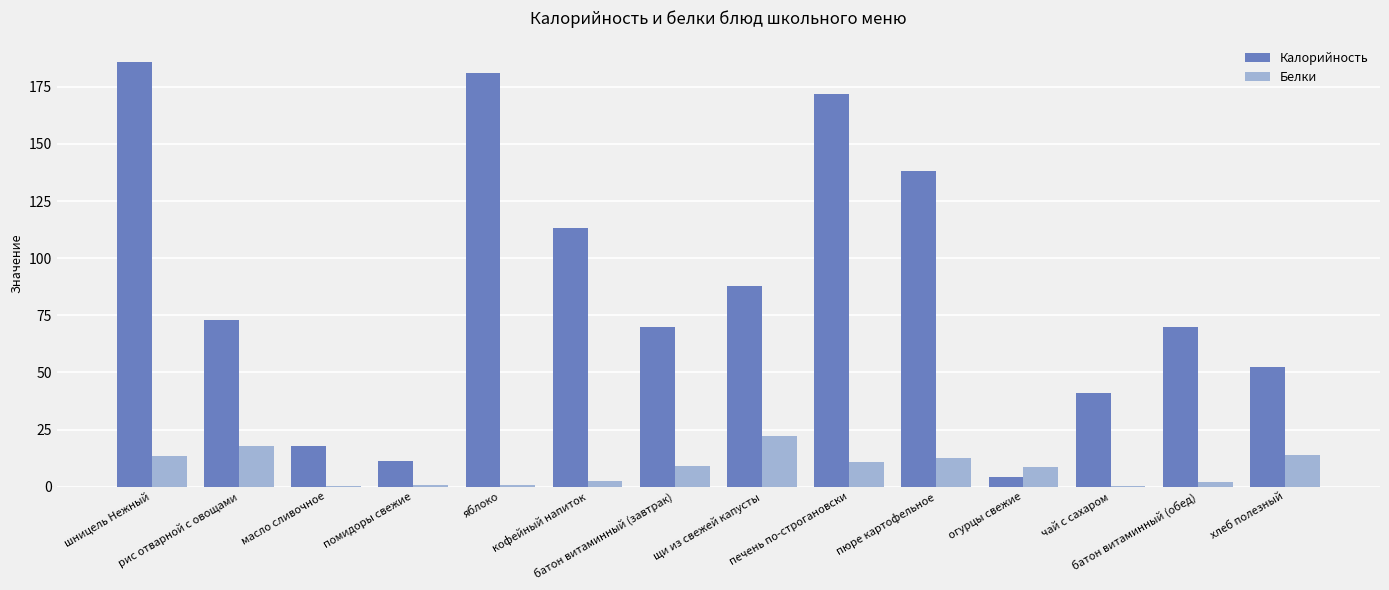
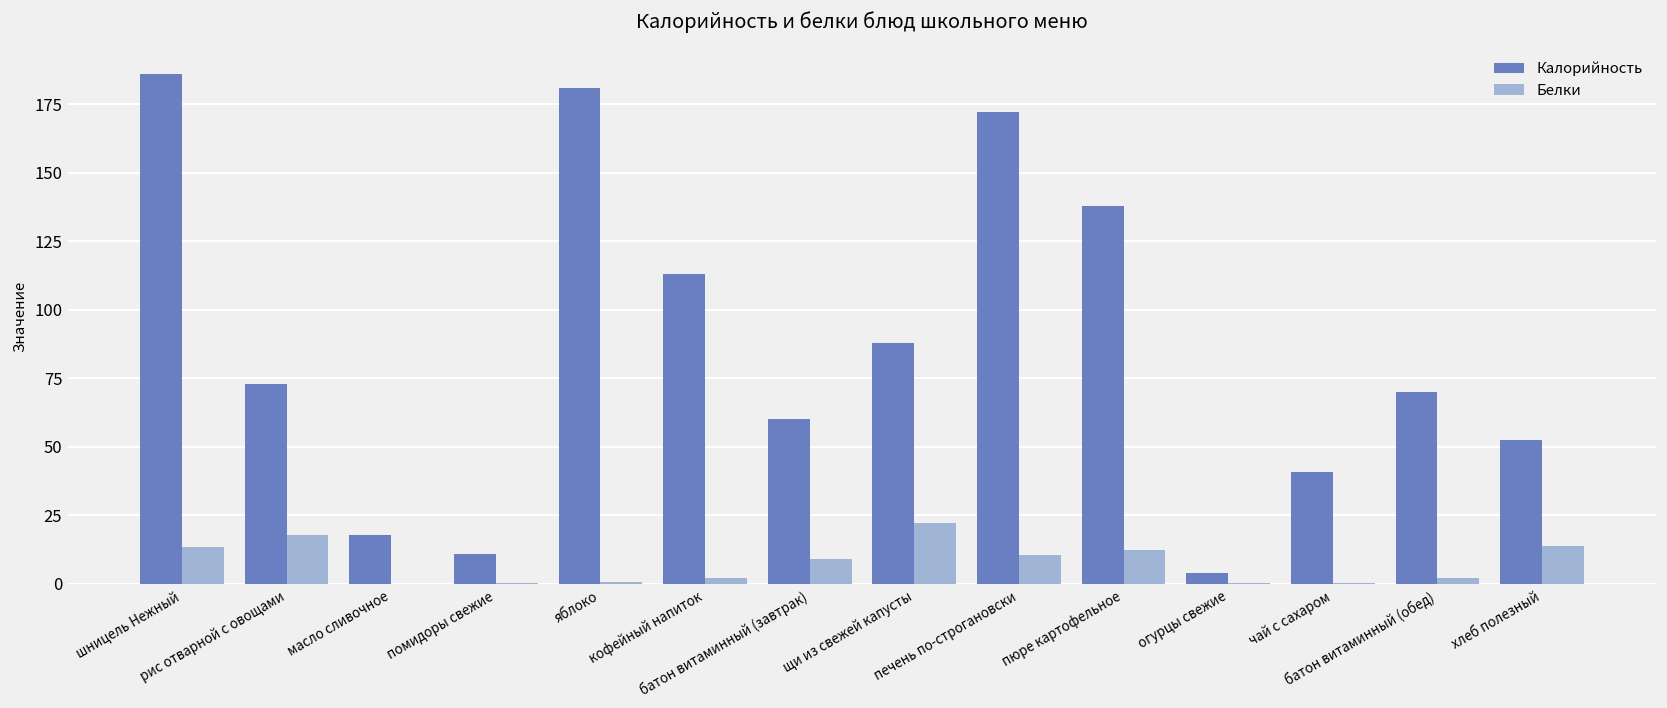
  {
    "Калорийность": {
      "шницель Нежный": 186,
      "рис отварной с овощами": 73,
      "масло сливочное": 18,
      "помидоры свежие": 11,
      "яблоко": 181,
      "кофейный напиток": 113,
-     "батон витаминный (завтрак)": 70,
+     "батон витаминный (завтрак)": 60,
      "щи из свежей капусты": 88,
      "печень по-строгановски": 172,
      "пюре картофельное": 138,
      "огурцы свежие": 4,
      "чай с сахаром": 41,
      "батон витаминный (обед)": 70,
      "хлеб полезный": 53
    },
    "Белки": {
      "шницель Нежный": 13,
      "рис отварной с овощами": 18,
      "кофейный напиток": 2,
      "батон витаминный (завтрак)": 9,
      "щи из свежей капусты": 22,
      "печень по-строгановски": 11,
      "пюре картофельное": 13,
-     "огурцы свежие": 9,
+     "огурцы свежие": 0,
      "батон витаминный (обед)": 2,
      "хлеб полезный": 14
    }
  }
